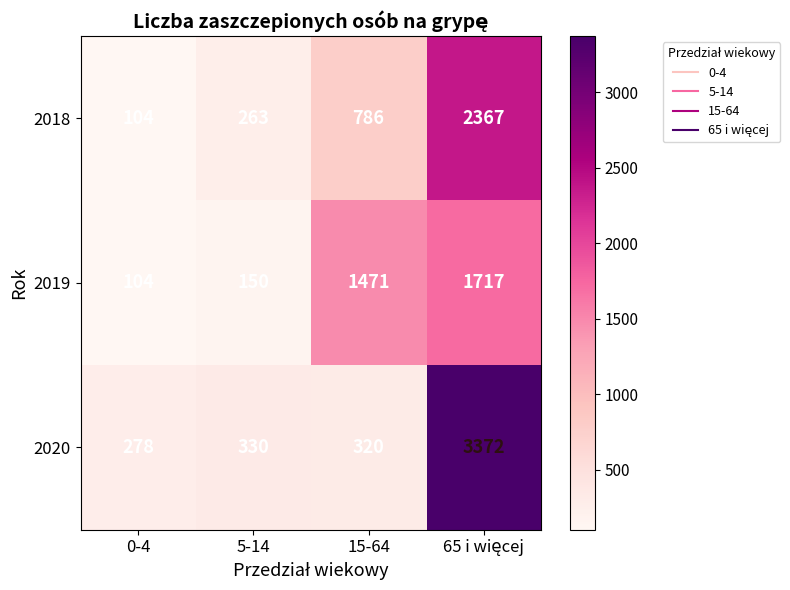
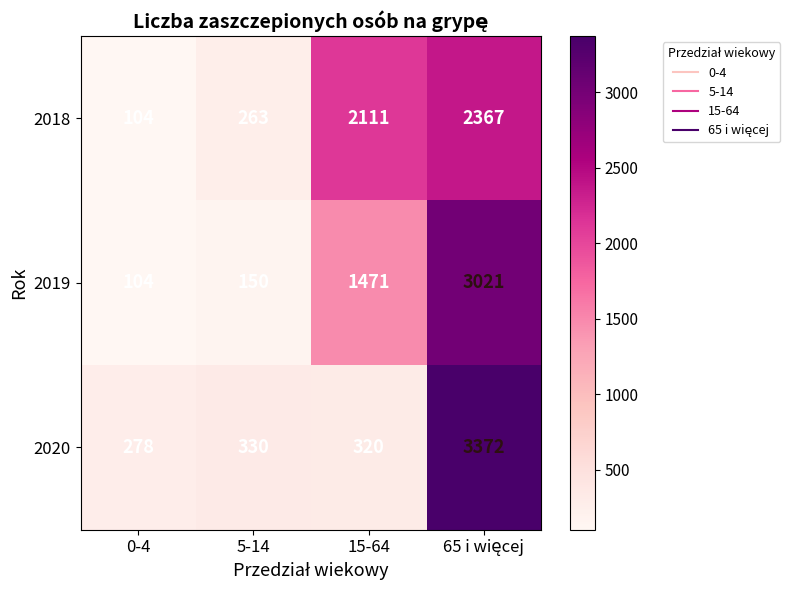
  {
    "2018": {
-     "15-64": 786,
+     "15-64": 2111,
      "65 i więcej": 2367
    },
    "2019": {
      "15-64": 1471,
-     "65 i więcej": 1717
+     "65 i więcej": 3021
    },
    "2020": {
      "65 i więcej": 3372
    }
  }
